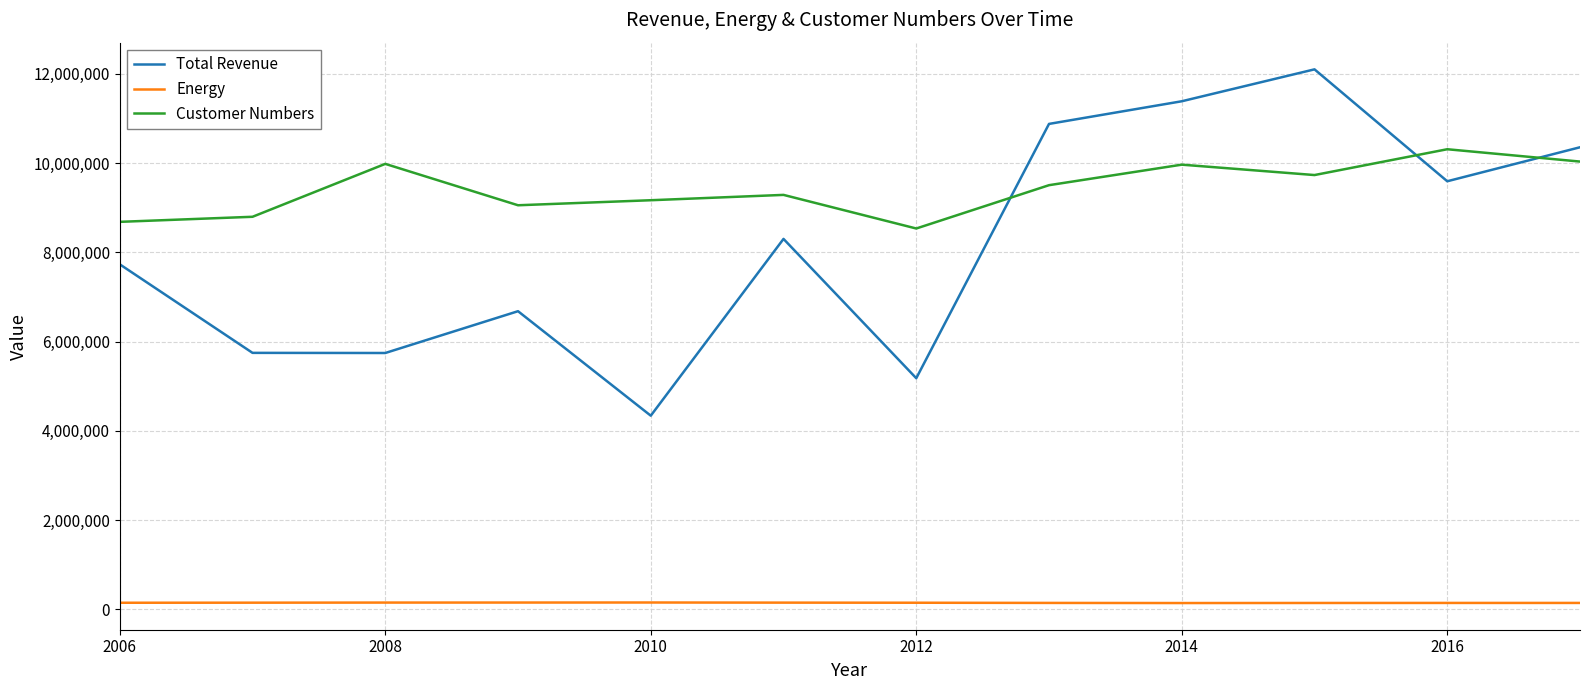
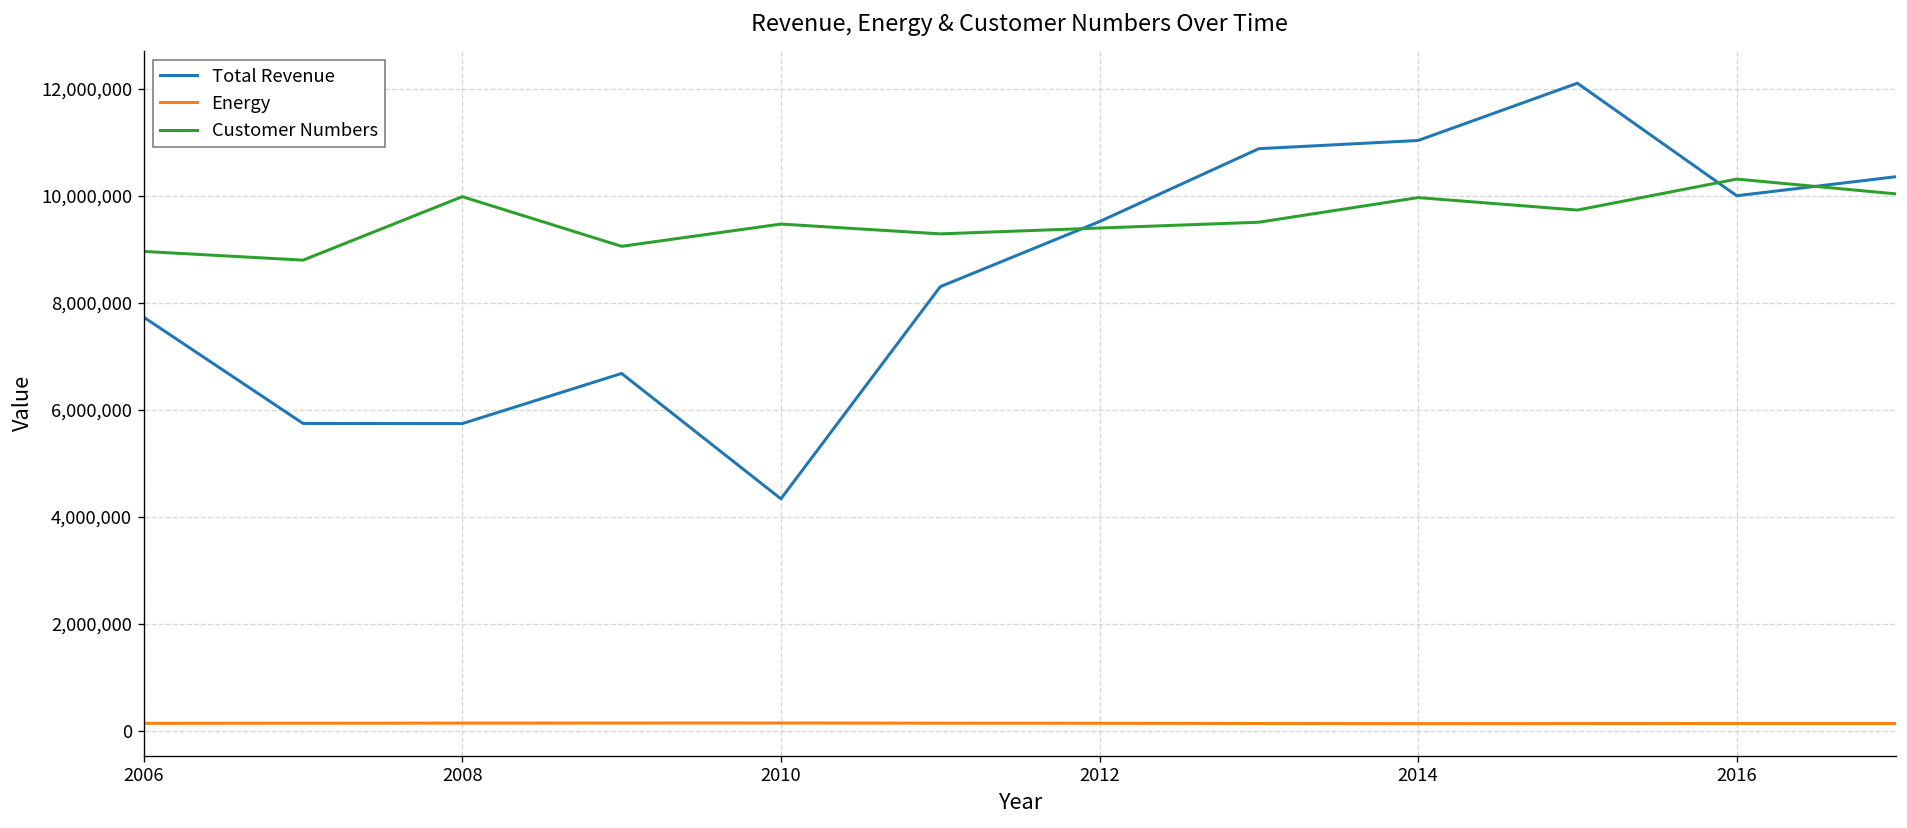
  {
    "Total Revenue": {
      "2006": "7,700,000",
      "2008": "5,700,000",
      "2010": "4,300,000",
-     "2012": "5,200,000",
-     "2014": "11,400,000",
-     "2016": "9,600,000"
+     "2012": "9,500,000",
+     "2014": "11,000,000",
+     "2016": "10,000,000"
    },
    "Energy": {
      "2006": "100,000",
      "2008": "200,000",
      "2010": "200,000",
      "2012": "100,000",
      "2014": "100,000",
      "2016": "100,000"
    },
    "Customer Numbers": {
-     "2006": "8,700,000",
+     "2006": "9,000,000",
      "2008": "10,000,000",
-     "2010": "9,200,000",
-     "2012": "8,500,000",
+     "2010": "9,500,000",
+     "2012": "9,400,000",
      "2014": "10,000,000",
      "2016": "10,300,000"
    }
  }
